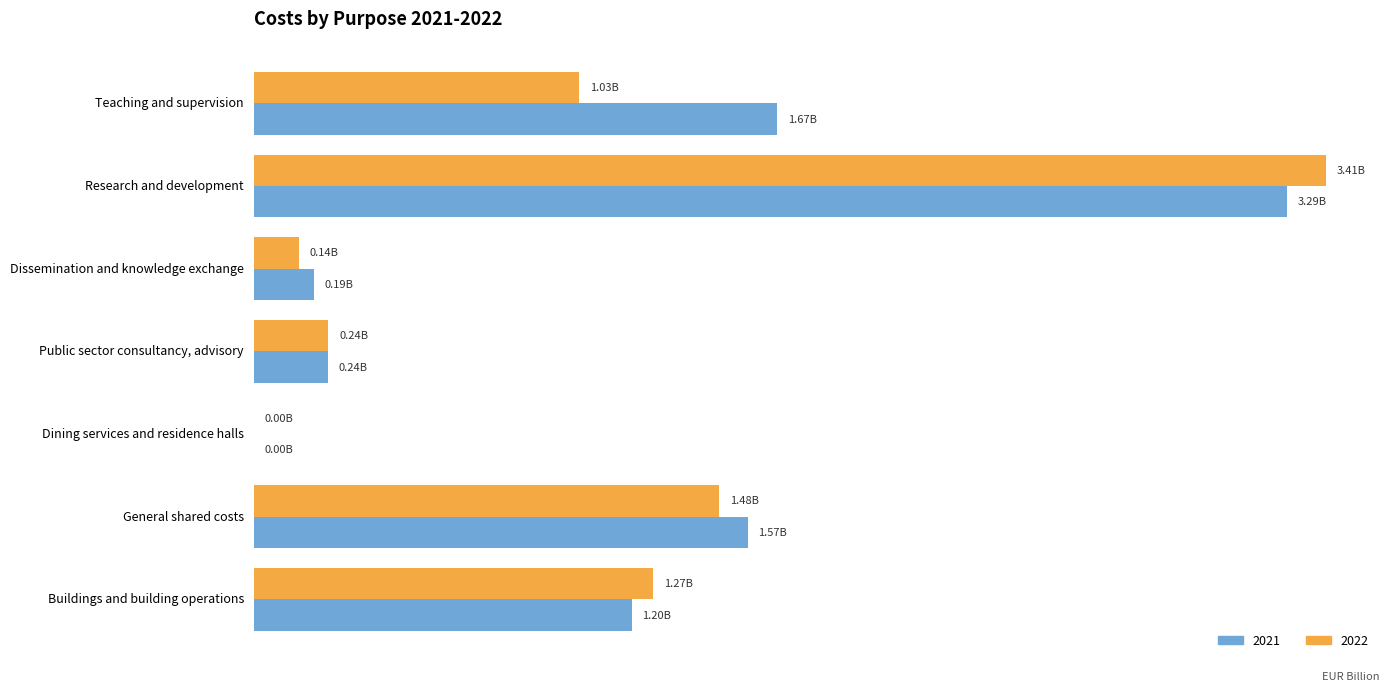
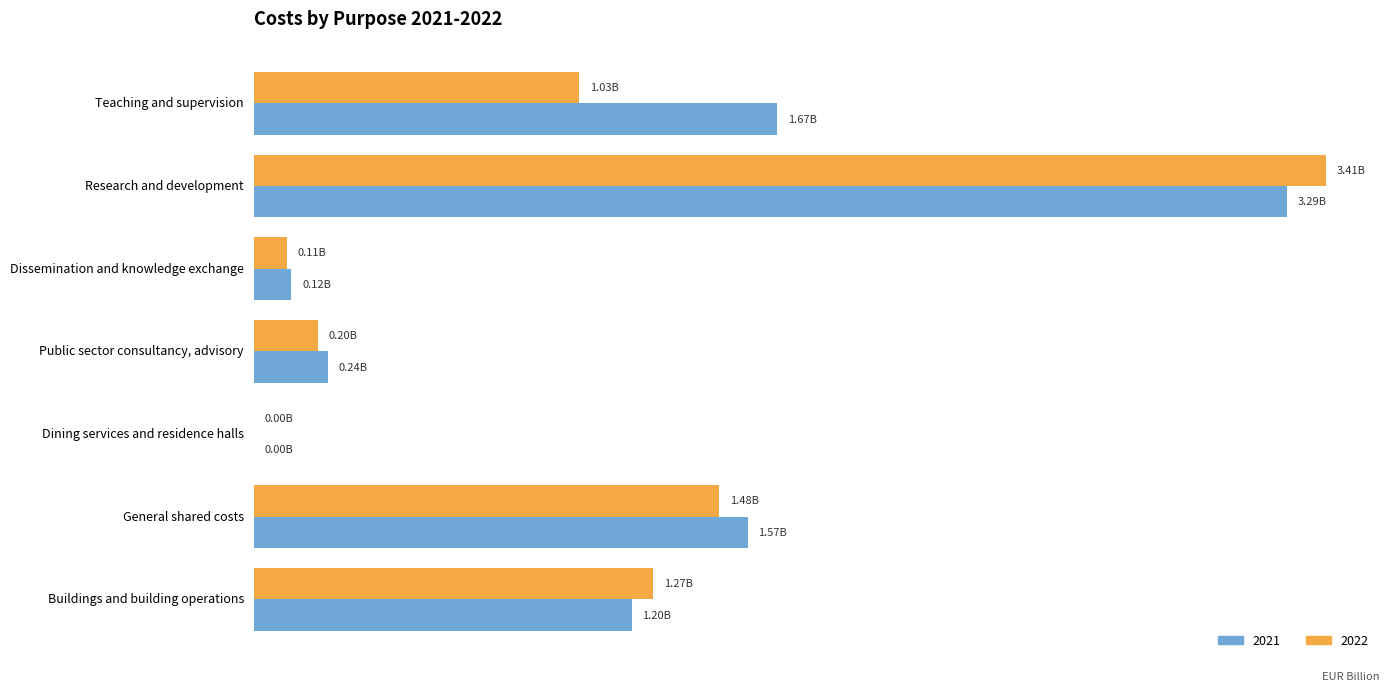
  {
    "2021": {
      "Teaching and supervision": "1.67B",
      "Research and development": "3.29B",
-     "Dissemination and knowledge exchange": "0.19B",
+     "Dissemination and knowledge exchange": "0.12B",
      "Public sector consultancy, advisory": "0.24B",
      "Dining services and residence halls": "0.00B",
      "General shared costs": "1.57B",
      "Buildings and building operations": "1.20B"
    },
    "2022": {
      "Teaching and supervision": "1.03B",
      "Research and development": "3.41B",
-     "Dissemination and knowledge exchange": "0.14B",
-     "Public sector consultancy, advisory": "0.24B",
+     "Dissemination and knowledge exchange": "0.11B",
+     "Public sector consultancy, advisory": "0.20B",
      "Dining services and residence halls": "0.00B",
      "General shared costs": "1.48B",
      "Buildings and building operations": "1.27B"
    }
  }
